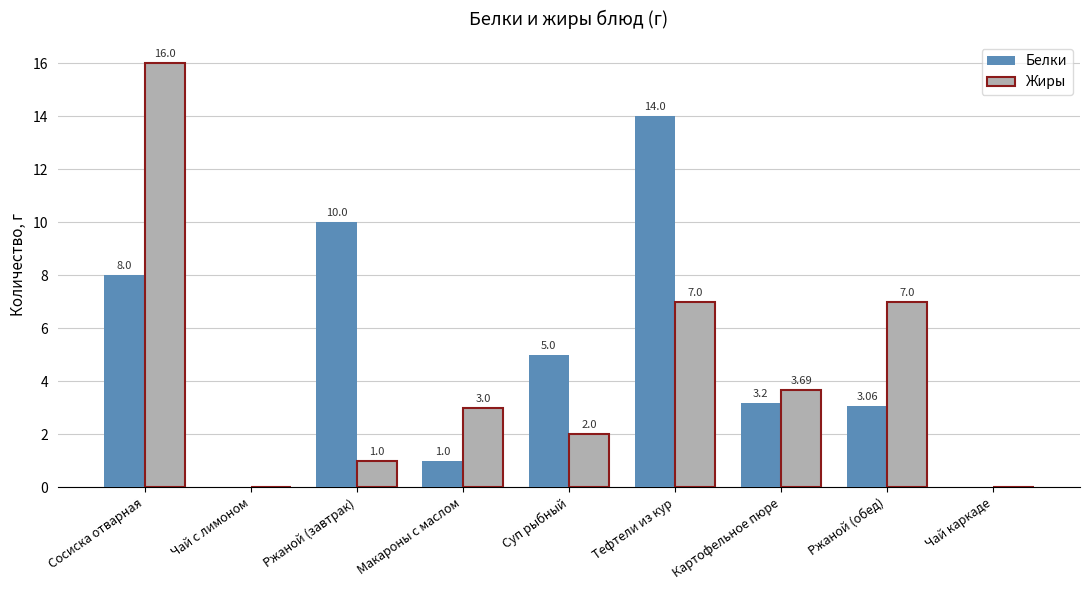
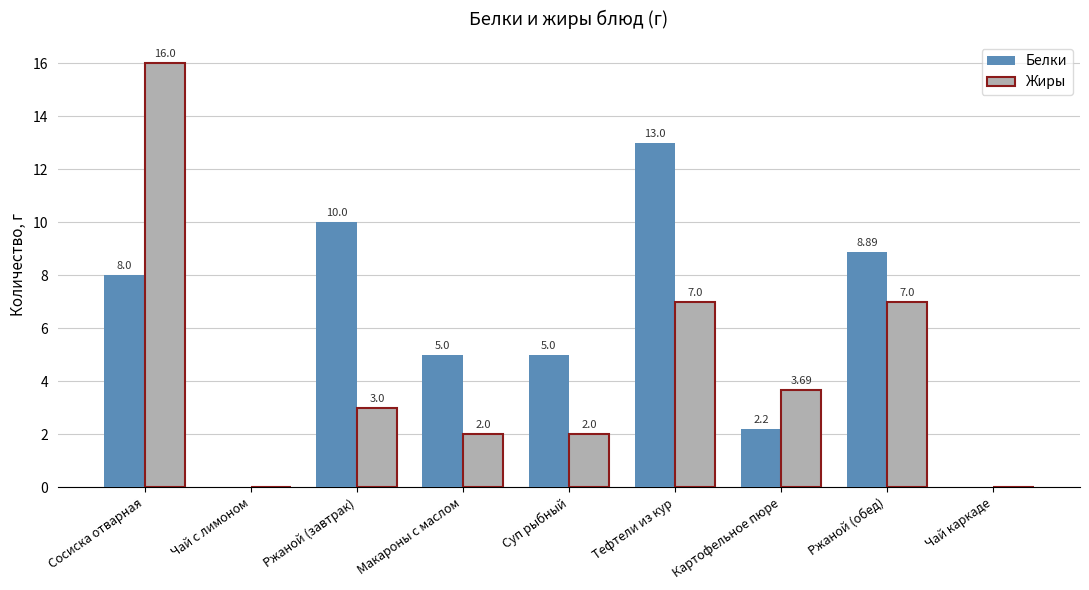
  {
    "Белки": {
      "Сосиска отварная": 8.0,
      "Ржаной (завтрак)": 10.0,
-     "Макароны с маслом": 1.0,
+     "Макароны с маслом": 5.0,
      "Суп рыбный": 5.0,
-     "Тефтели из кур": 14.0,
-     "Картофельное пюре": 3.2,
-     "Ржаной (обед)": 3.06
+     "Тефтели из кур": 13.0,
+     "Картофельное пюре": 2.2,
+     "Ржаной (обед)": 8.89
    },
    "Жиры": {
      "Сосиска отварная": 16.0,
-     "Ржаной (завтрак)": 1.0,
-     "Макароны с маслом": 3.0,
+     "Ржаной (завтрак)": 3.0,
+     "Макароны с маслом": 2.0,
      "Суп рыбный": 2.0,
      "Тефтели из кур": 7.0,
      "Картофельное пюре": 3.69,
      "Ржаной (обед)": 7.0
    }
  }
